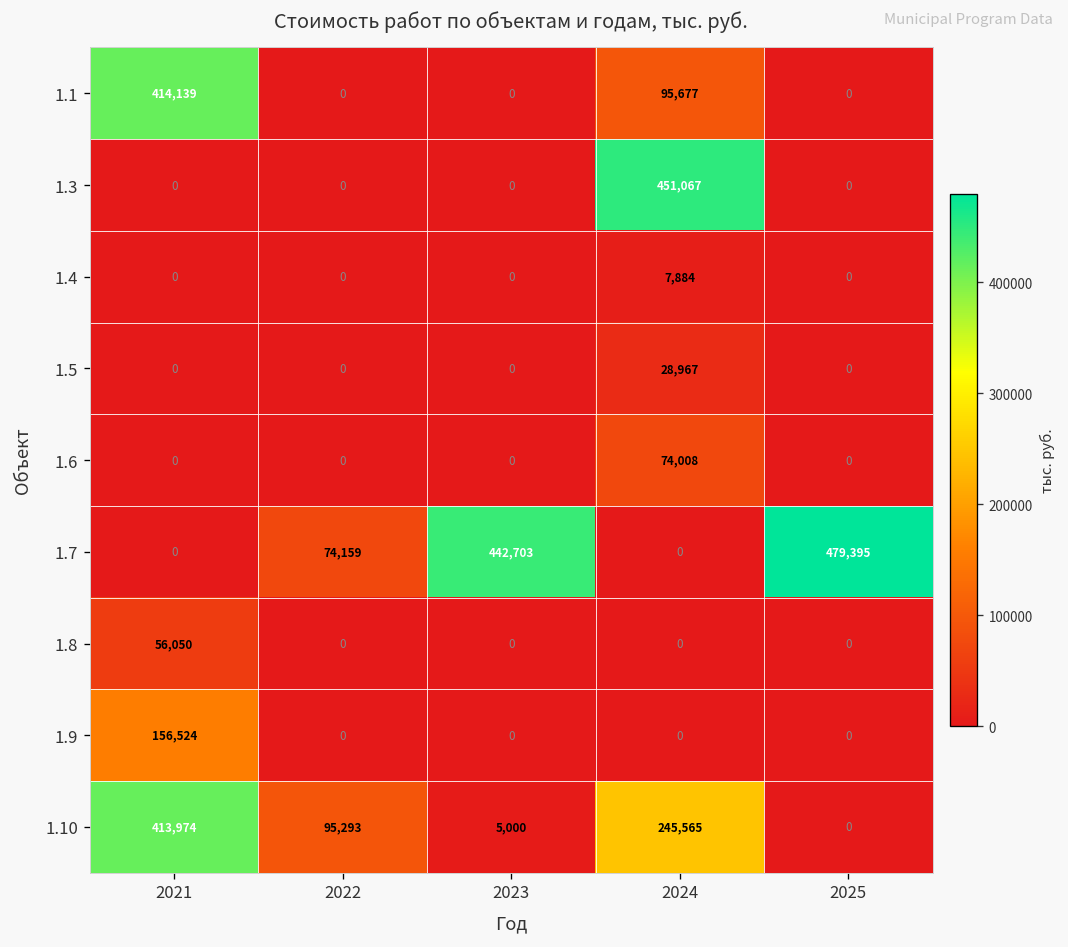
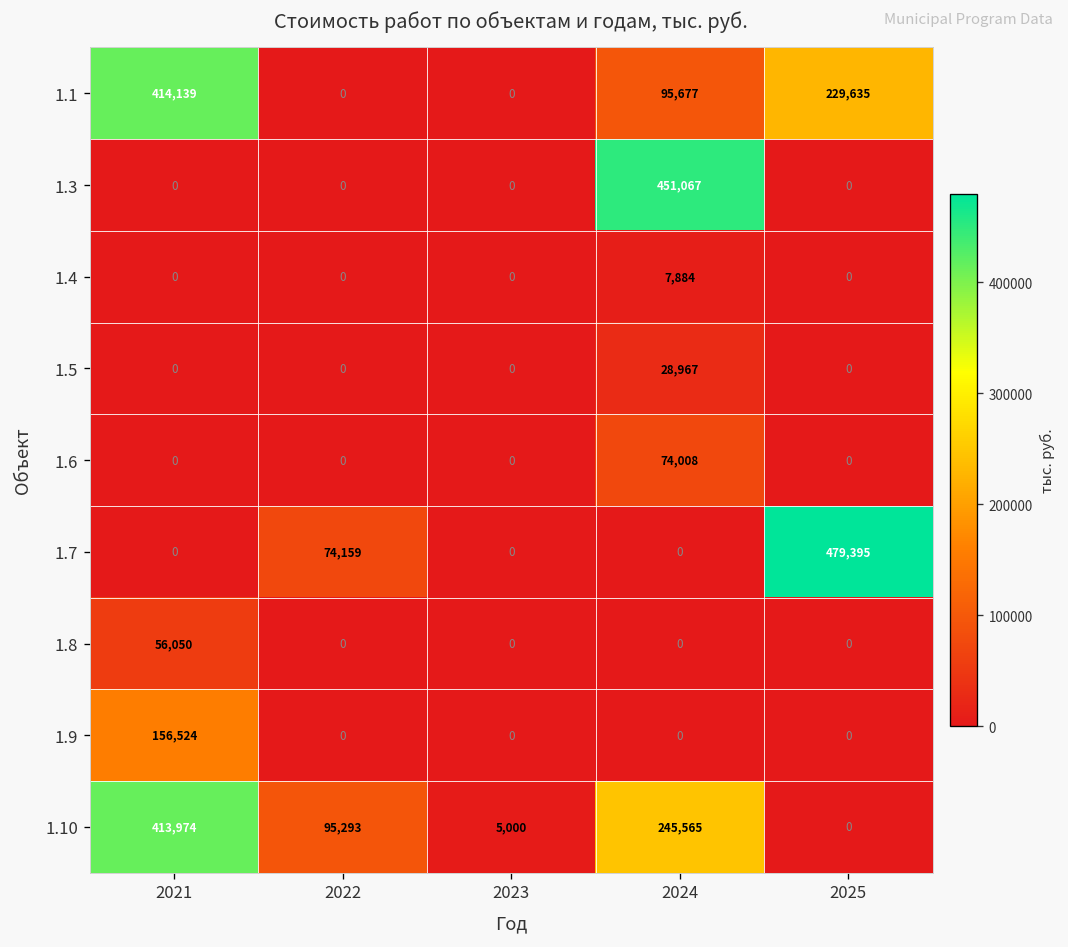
  {
    "1.1": {
      "2021": "414,139",
      "2022": "0",
      "2023": "0",
      "2024": "95,677",
-     "2025": "0"
+     "2025": "229,635"
    },
    "1.3": {
      "2021": "0",
      "2022": "0",
      "2023": "0",
      "2024": "451,067",
      "2025": "0"
    },
    "1.4": {
      "2021": "0",
      "2022": "0",
      "2023": "0",
      "2024": "7,884",
      "2025": "0"
    },
    "1.5": {
      "2021": "0",
      "2022": "0",
      "2023": "0",
      "2024": "28,967",
      "2025": "0"
    },
    "1.6": {
      "2021": "0",
      "2022": "0",
      "2023": "0",
      "2024": "74,008",
      "2025": "0"
    },
    "1.7": {
      "2021": "0",
      "2022": "74,159",
-     "2023": "442,703",
+     "2023": "0",
      "2024": "0",
      "2025": "479,395"
    },
    "1.8": {
      "2021": "56,050",
      "2022": "0",
      "2023": "0",
      "2024": "0",
      "2025": "0"
    },
    "1.9": {
      "2021": "156,524",
      "2022": "0",
      "2023": "0",
      "2024": "0",
      "2025": "0"
    },
    "1.10": {
      "2021": "413,974",
      "2022": "95,293",
      "2023": "5,000",
      "2024": "245,565",
      "2025": "0"
    }
  }
